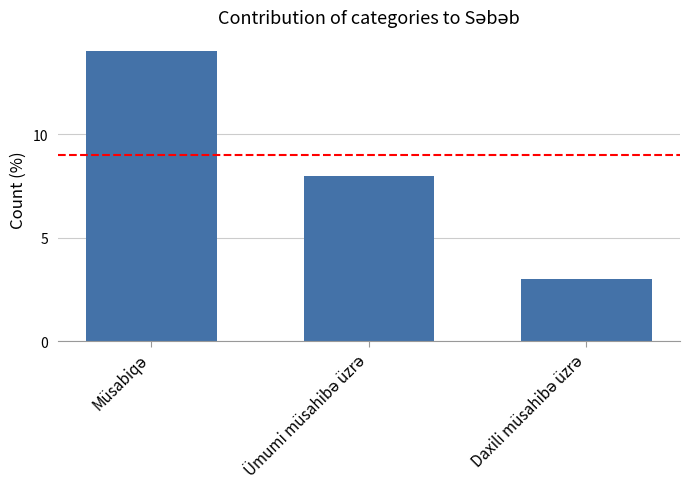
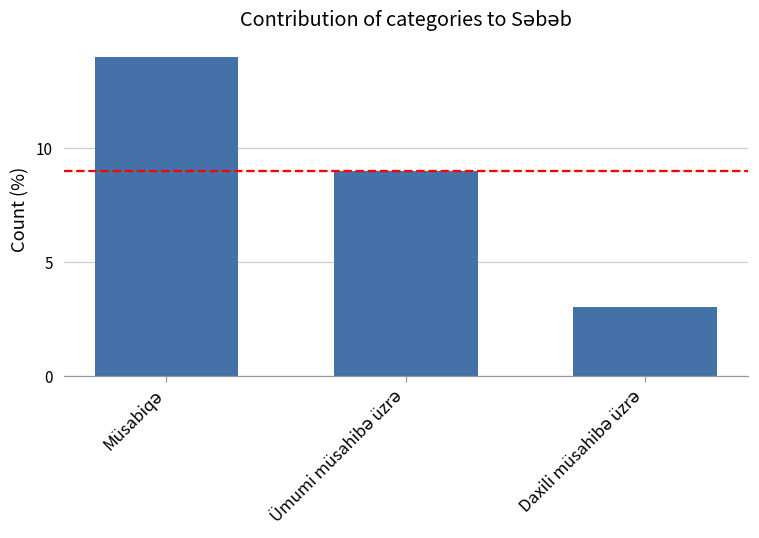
  {
    "Müsabiqə": 14,
-   "Ümumi müsahibə üzrə": 8,
+   "Ümumi müsahibə üzrə": 9,
    "Daxili müsahibə üzrə": 3
  }
